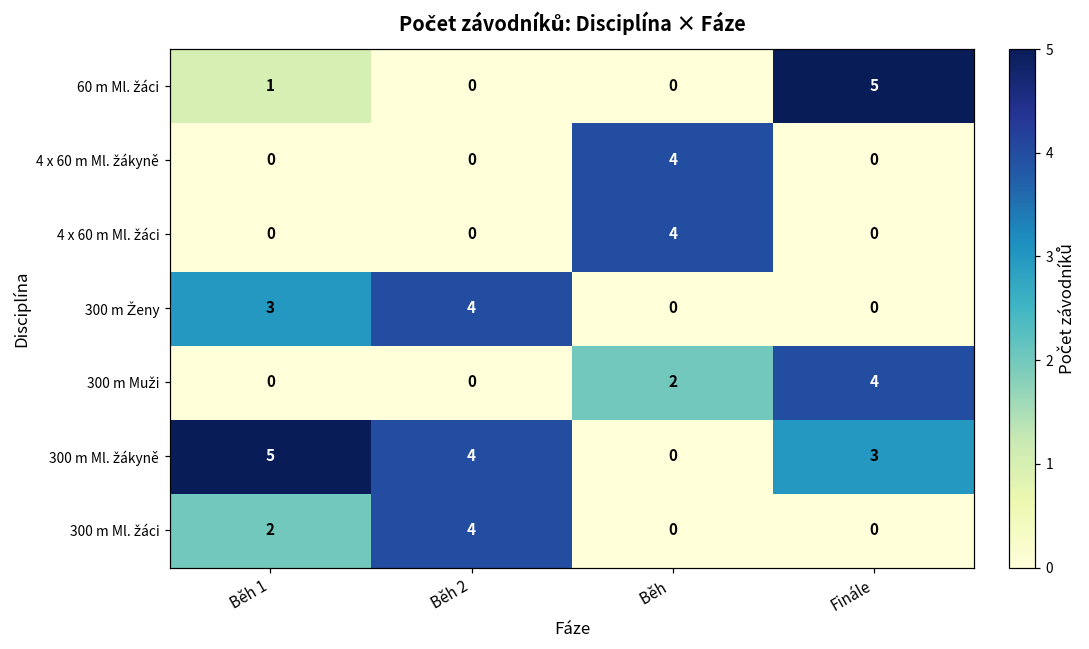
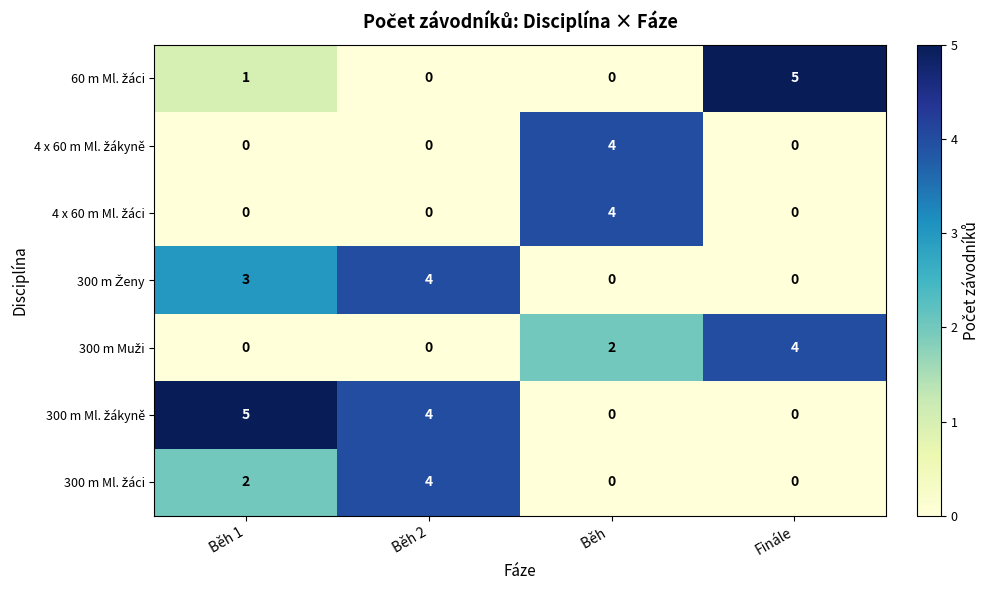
  {
    "60 m Ml. žáci": {
      "Běh 1": 1,
      "Běh 2": 0,
      "Běh": 0,
      "Finále": 5
    },
    "4 x 60 m Ml. žákyně": {
      "Běh 1": 0,
      "Běh 2": 0,
      "Běh": 4,
      "Finále": 0
    },
    "4 x 60 m Ml. žáci": {
      "Běh 1": 0,
      "Běh 2": 0,
      "Běh": 4,
      "Finále": 0
    },
    "300 m Ženy": {
      "Běh 1": 3,
      "Běh 2": 4,
      "Běh": 0,
      "Finále": 0
    },
    "300 m Muži": {
      "Běh 1": 0,
      "Běh 2": 0,
      "Běh": 2,
      "Finále": 4
    },
    "300 m Ml. žákyně": {
      "Běh 1": 5,
      "Běh 2": 4,
      "Běh": 0,
-     "Finále": 3
+     "Finále": 0
    },
    "300 m Ml. žáci": {
      "Běh 1": 2,
      "Běh 2": 4,
      "Běh": 0,
      "Finále": 0
    }
  }
